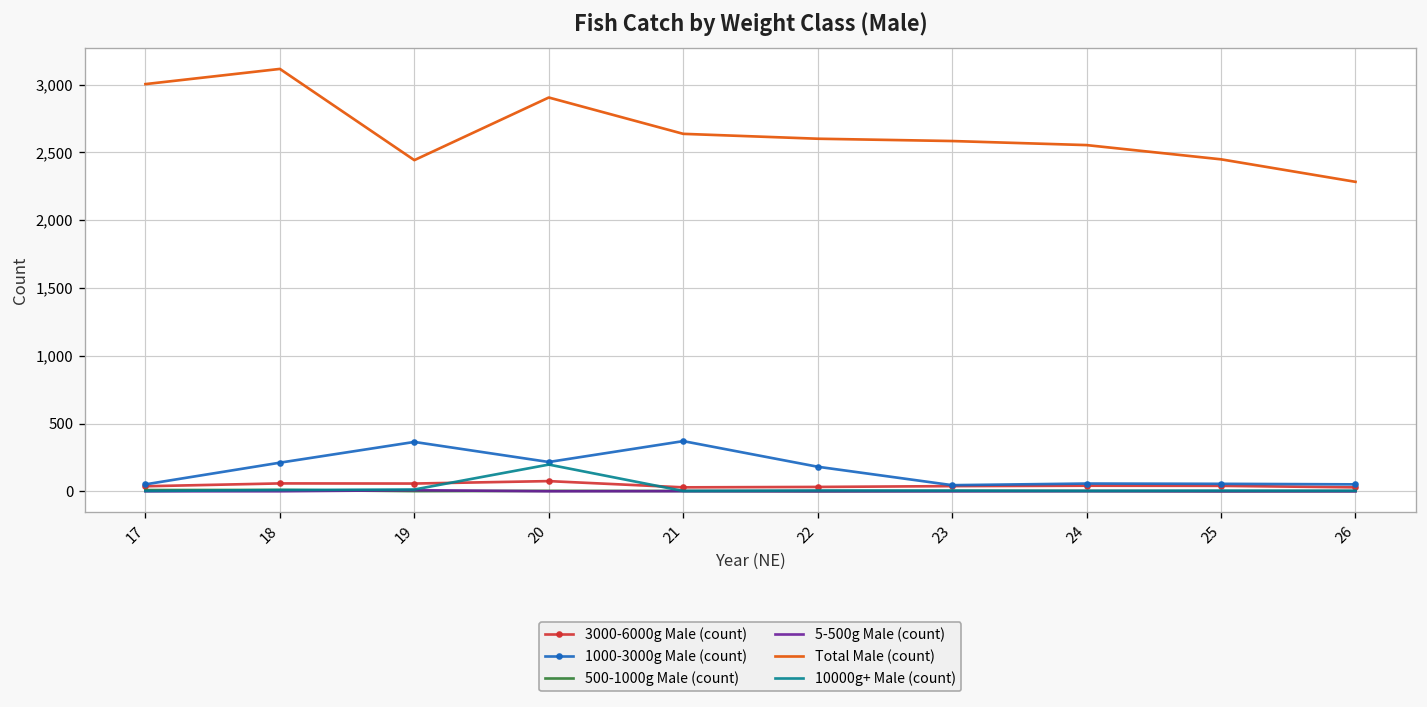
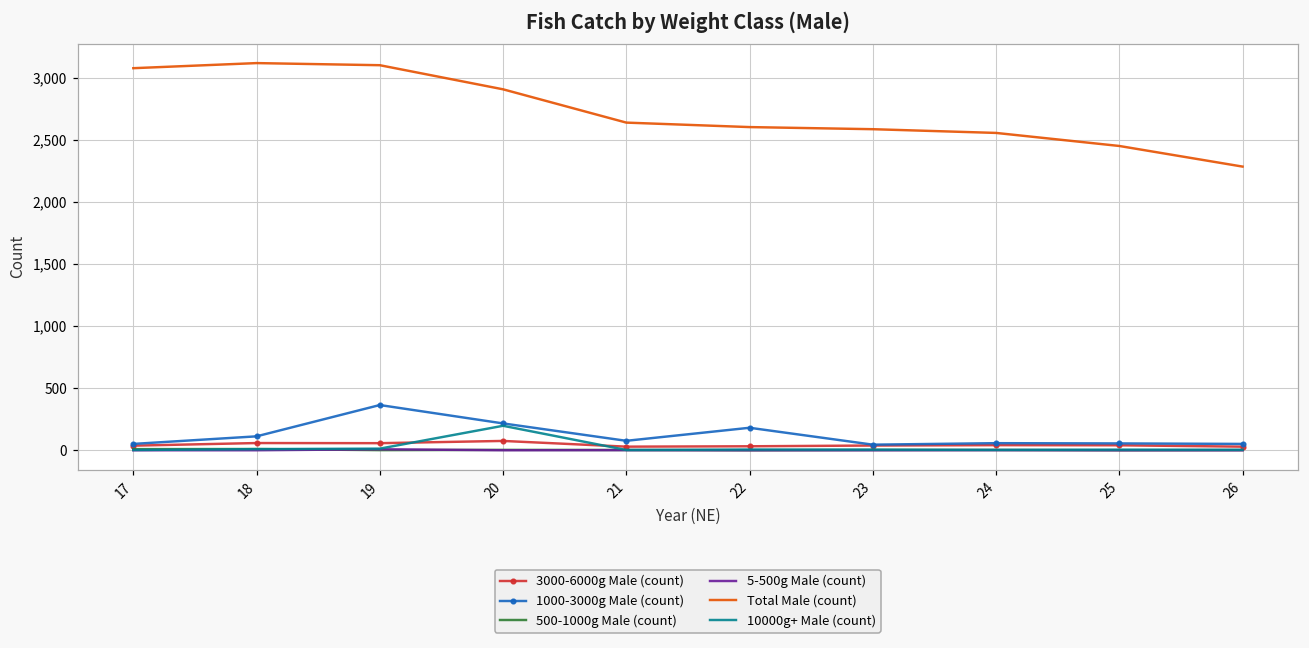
  {
    "3000-6000g Male (count)": {
      "18": "60",
      "19": "60",
      "20": "80",
      "21": "30",
      "22": "30"
    },
    "1000-3000g Male (count)": {
-     "18": "210",
+     "18": "110",
      "19": "360",
-     "21": "370",
+     "21": "80",
      "22": "180"
    },
    "Total Male (count)": {
-     "17": "3,000",
+     "17": "3,080",
      "18": "3,120",
-     "19": "2,440",
+     "19": "3,100",
      "20": "2,910",
      "21": "2,640",
      "22": "2,600",
      "23": "2,580",
      "24": "2,550",
      "25": "2,450",
      "26": "2,280"
    }
  }
